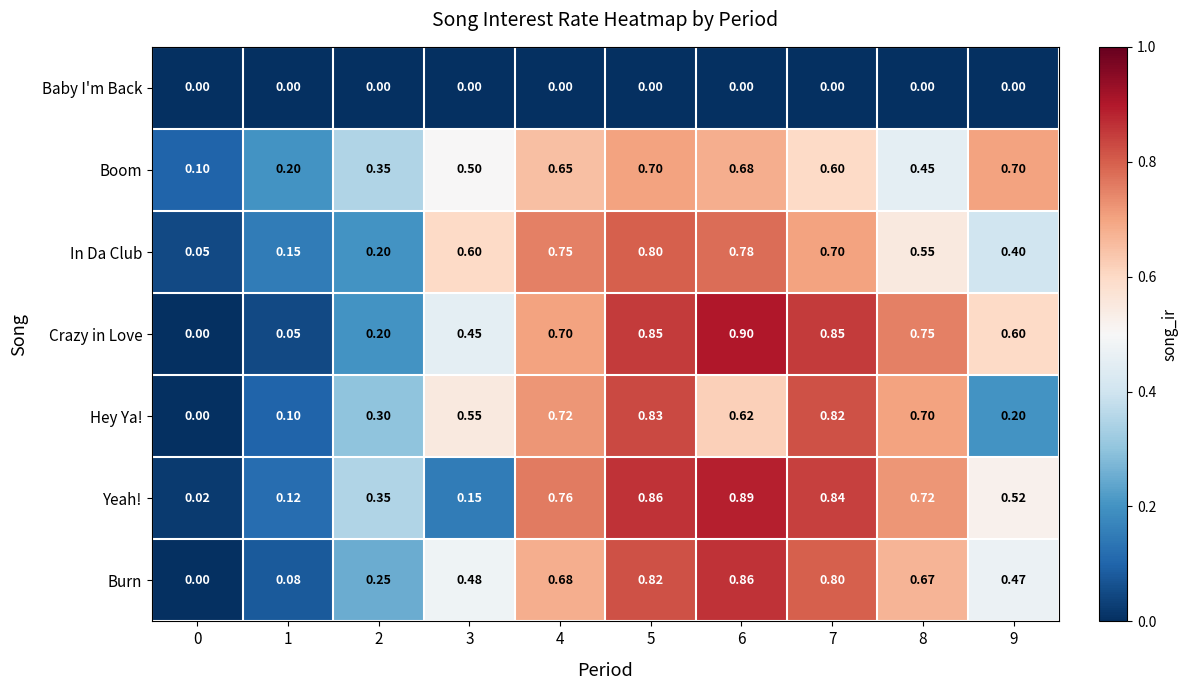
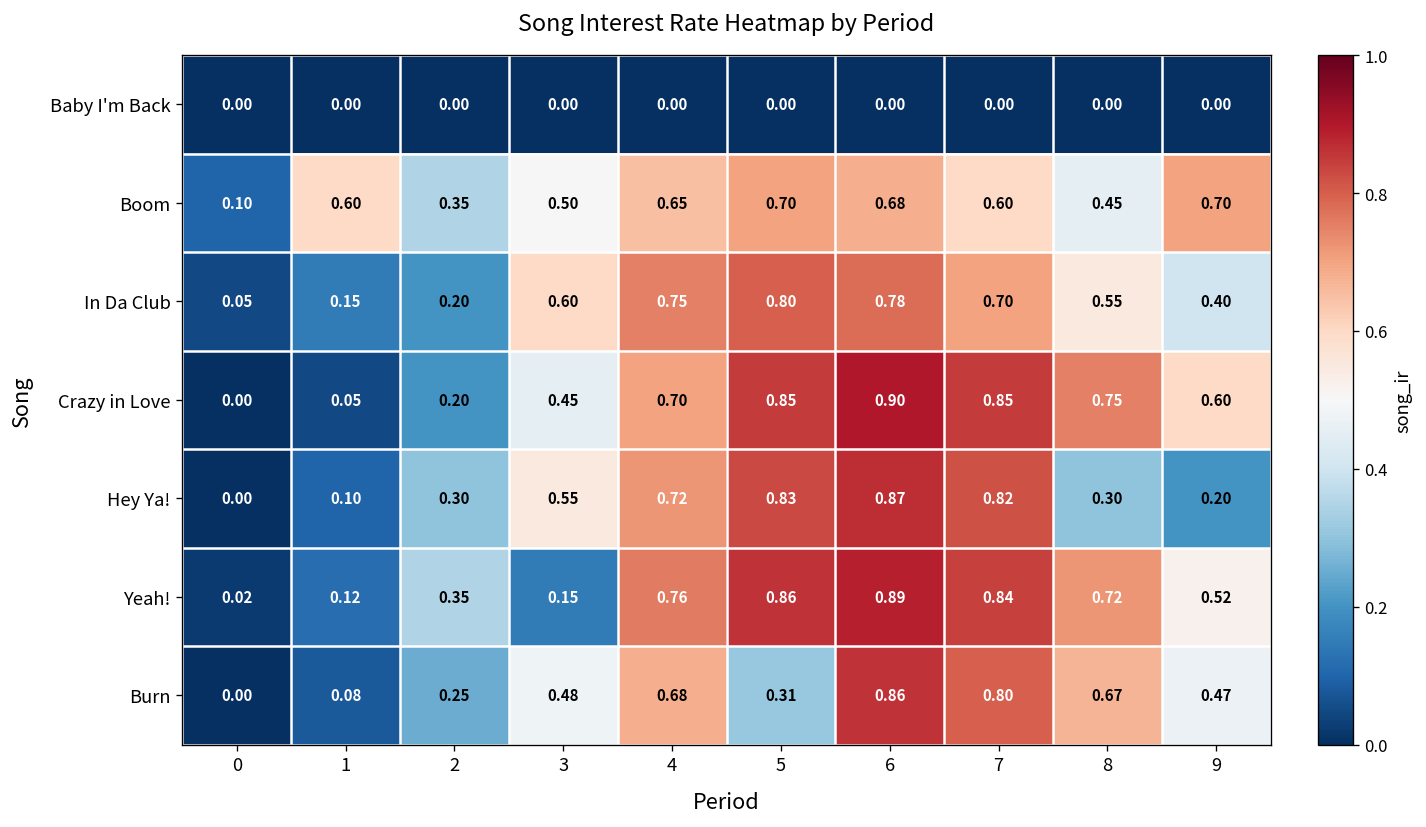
  {
    "Baby I'm Back": {
      "0": 0.00,
      "1": 0.00,
      "2": 0.00,
      "3": 0.00,
      "4": 0.00,
      "5": 0.00,
      "6": 0.00,
      "7": 0.00,
      "8": 0.00,
      "9": 0.00
    },
    "Boom": {
      "0": 0.10,
-     "1": 0.20,
+     "1": 0.60,
      "2": 0.35,
      "3": 0.50,
      "4": 0.65,
      "5": 0.70,
      "6": 0.68,
      "7": 0.60,
      "8": 0.45,
      "9": 0.70
    },
    "In Da Club": {
      "0": 0.05,
      "1": 0.15,
      "2": 0.20,
      "3": 0.60,
      "4": 0.75,
      "5": 0.80,
      "6": 0.78,
      "7": 0.70,
      "8": 0.55,
      "9": 0.40
    },
    "Crazy in Love": {
      "0": 0.00,
      "1": 0.05,
      "2": 0.20,
      "3": 0.45,
      "4": 0.70,
      "5": 0.85,
      "6": 0.90,
      "7": 0.85,
      "8": 0.75,
      "9": 0.60
    },
    "Hey Ya!": {
      "0": 0.00,
      "1": 0.10,
      "2": 0.30,
      "3": 0.55,
      "4": 0.72,
      "5": 0.83,
-     "6": 0.62,
+     "6": 0.87,
      "7": 0.82,
-     "8": 0.70,
+     "8": 0.30,
      "9": 0.20
    },
    "Yeah!": {
      "0": 0.02,
      "1": 0.12,
      "2": 0.35,
      "3": 0.15,
      "4": 0.76,
      "5": 0.86,
      "6": 0.89,
      "7": 0.84,
      "8": 0.72,
      "9": 0.52
    },
    "Burn": {
      "0": 0.00,
      "1": 0.08,
      "2": 0.25,
      "3": 0.48,
      "4": 0.68,
-     "5": 0.82,
+     "5": 0.31,
      "6": 0.86,
      "7": 0.80,
      "8": 0.67,
      "9": 0.47
    }
  }
